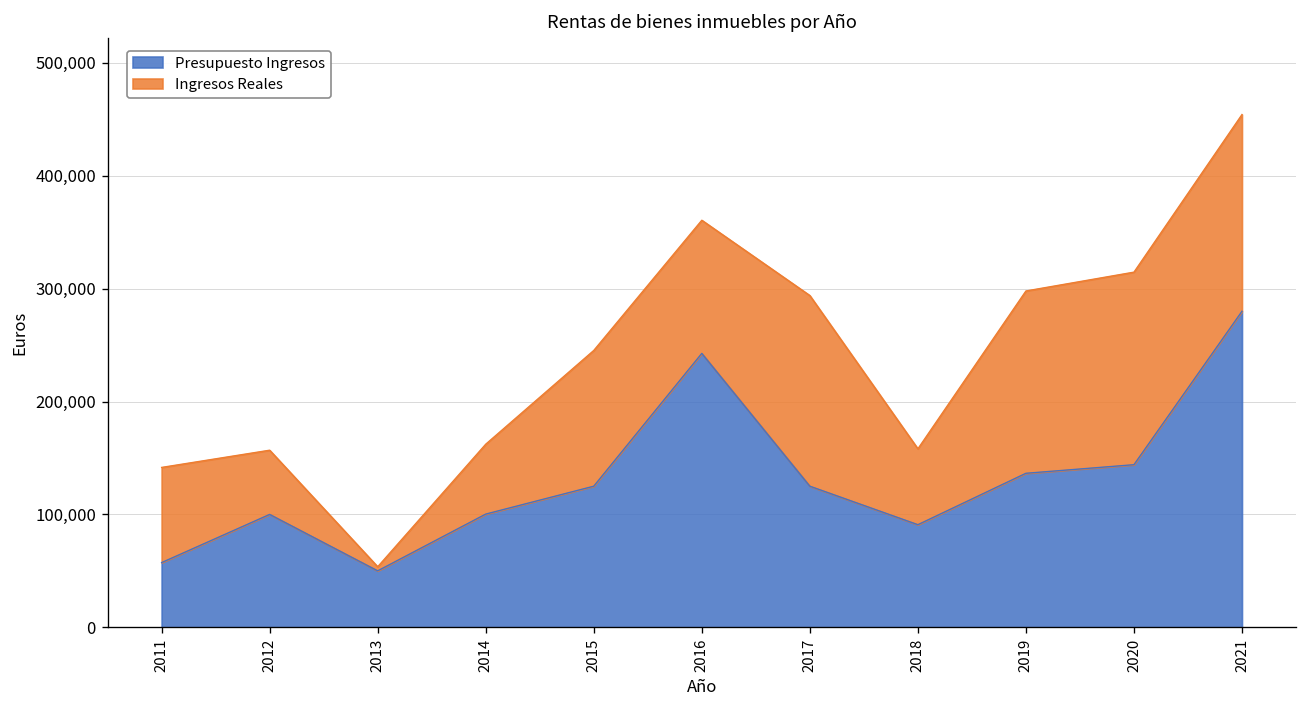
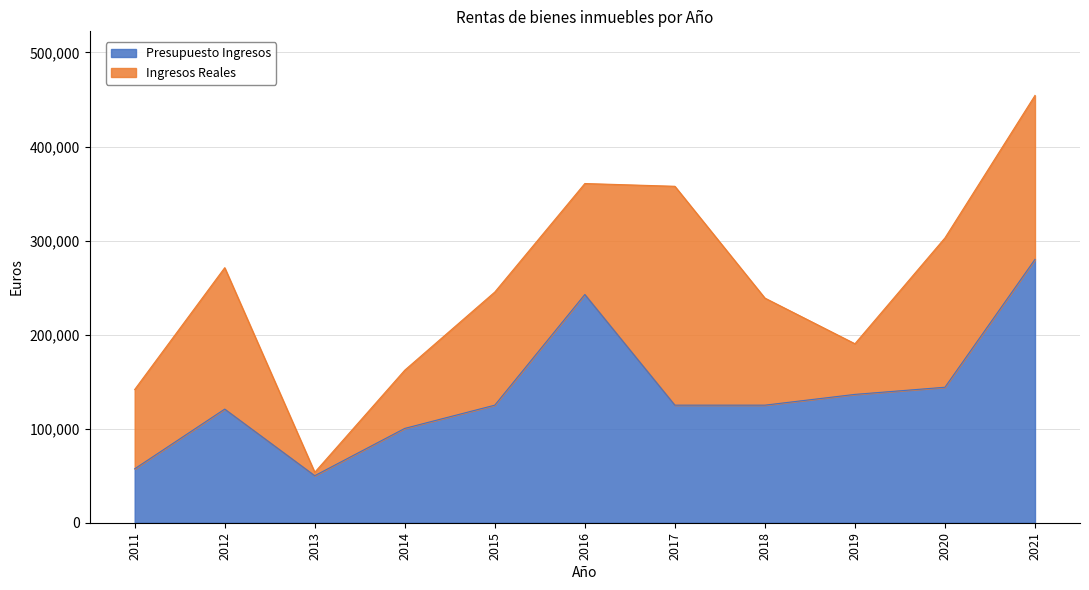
  {
    "Presupuesto Ingresos": {
      "2011": "60,000",
-     "2012": "100,000",
+     "2012": "120,000",
      "2013": "50,000",
      "2014": "100,000",
      "2015": "130,000",
      "2016": "240,000",
      "2017": "130,000",
-     "2018": "90,000",
+     "2018": "130,000",
      "2019": "140,000",
      "2020": "140,000",
      "2021": "280,000"
    },
    "Ingresos Reales": {
      "2011": "80,000",
-     "2012": "60,000",
+     "2012": "150,000",
      "2013": "0",
      "2014": "60,000",
      "2015": "120,000",
      "2016": "120,000",
-     "2017": "170,000",
-     "2018": "70,000",
-     "2019": "160,000",
-     "2020": "170,000",
+     "2017": "230,000",
+     "2018": "110,000",
+     "2019": "50,000",
+     "2020": "160,000",
      "2021": "170,000"
    }
  }
